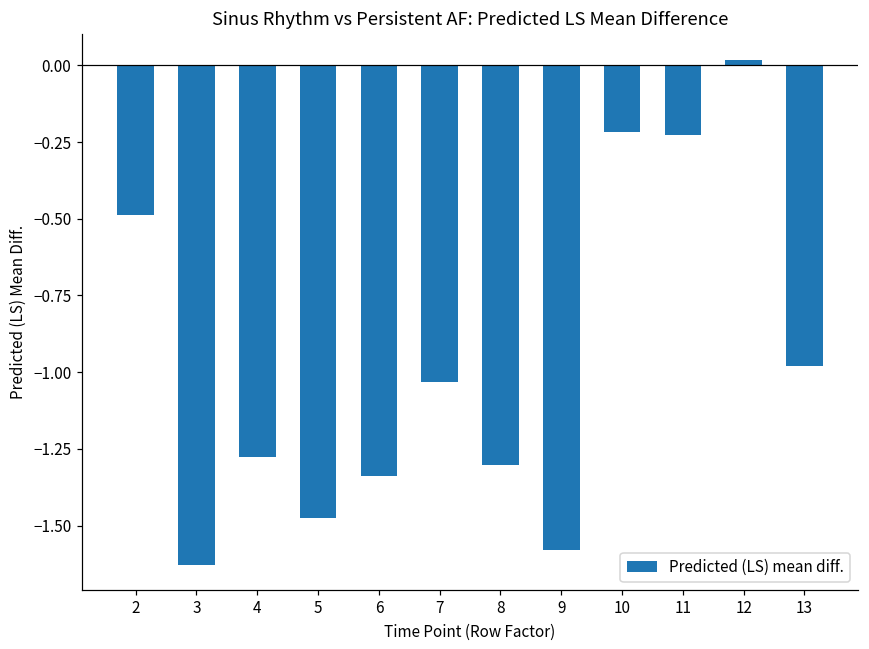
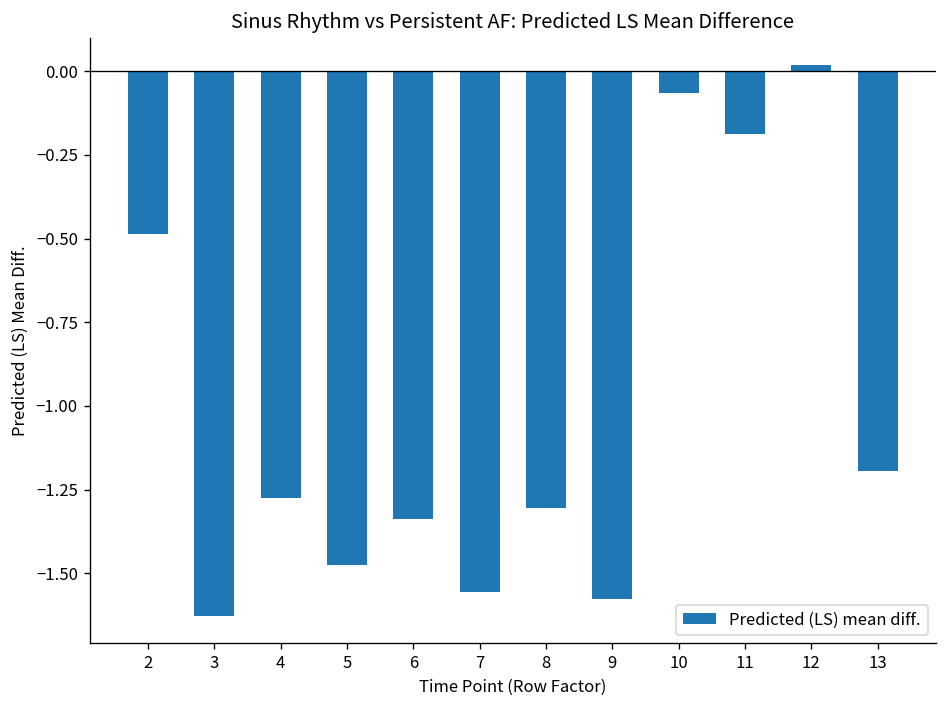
  {
    "2": -0.49,
    "3": -1.63,
    "4": -1.28,
    "5": -1.48,
    "6": -1.34,
-   "7": -1.03,
+   "7": -1.56,
    "8": -1.30,
    "9": -1.58,
-   "10": -0.22,
-   "11": -0.23,
+   "10": -0.06,
+   "11": -0.19,
    "12": 0.02,
-   "13": -0.98
+   "13": -1.19
  }
